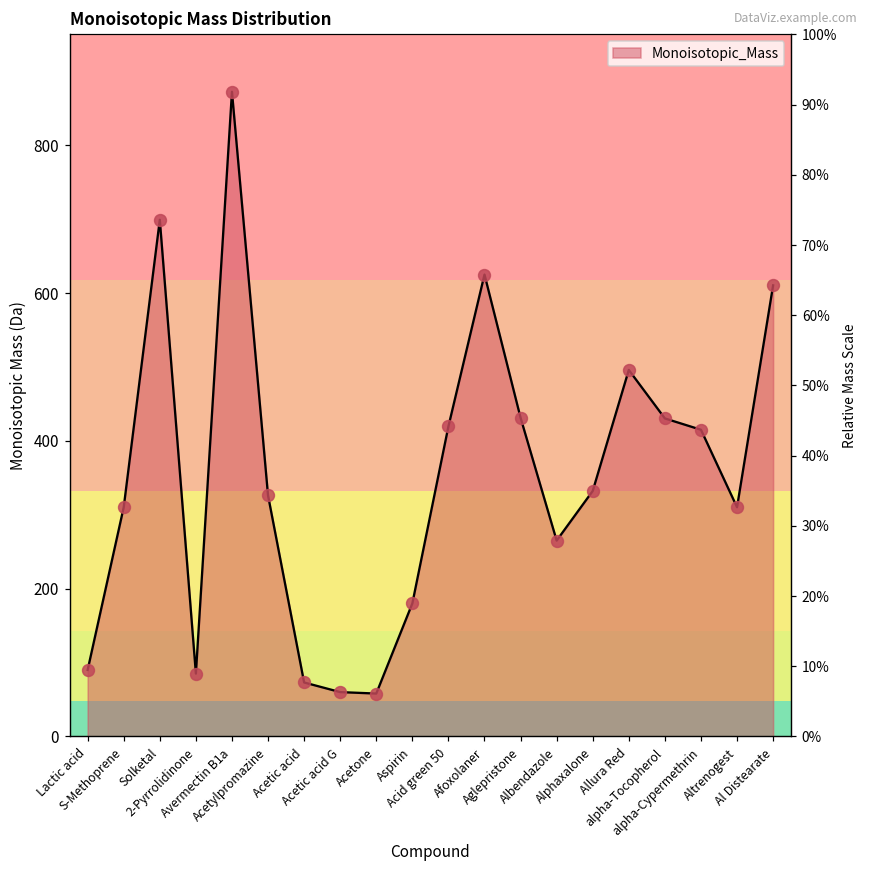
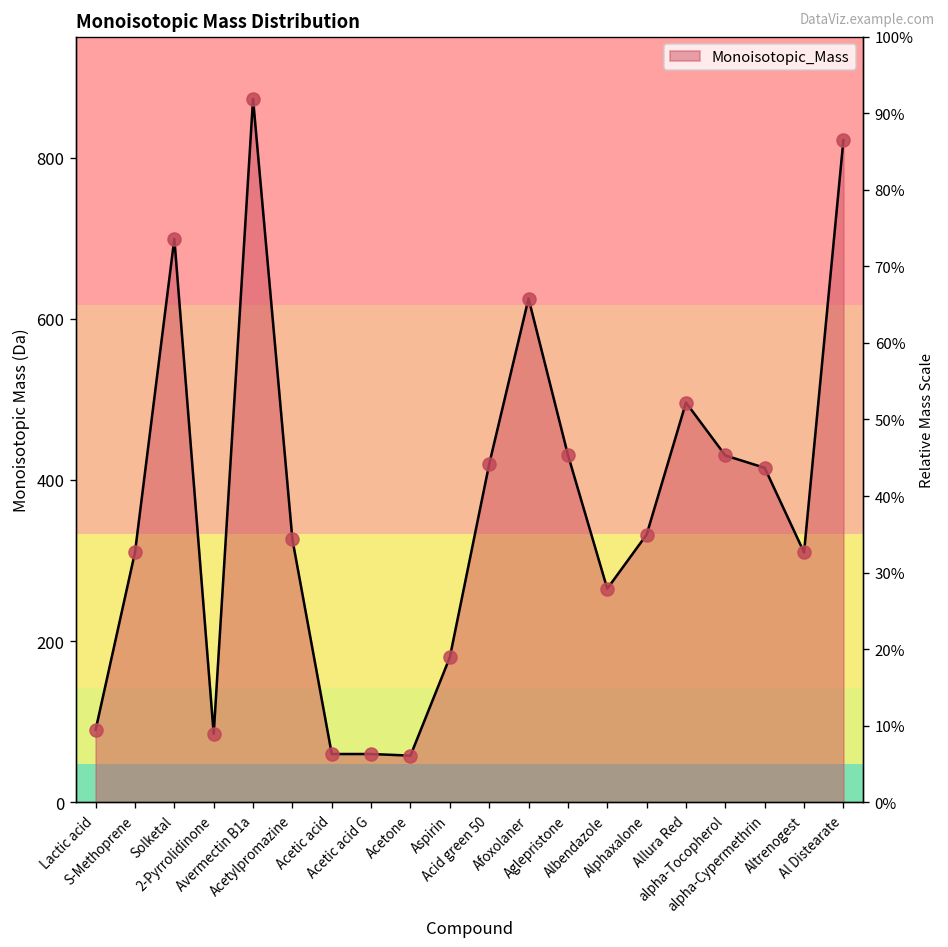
  {
    "Lactic acid": 90,
    "S-Methoprene": 310,
    "Solketal": 700,
    "2-Pyrrolidinone": 90,
    "Avermectin B1a": 870,
    "Acetylpromazine": 330,
-   "Acetic acid": 70,
+   "Acetic acid": 60,
    "Acetic acid G": 60,
    "Acetone": 60,
    "Aspirin": 180,
    "Acid green 50": 420,
    "Afoxolaner": 630,
    "Aglepristone": 430,
    "Albendazole": 270,
    "Alphaxalone": 330,
    "Allura Red": 500,
    "alpha-Tocopherol": 430,
    "alpha-Cypermethrin": 420,
    "Altrenogest": 310,
-   "Al Distearate": 610
+   "Al Distearate": 820
  }
